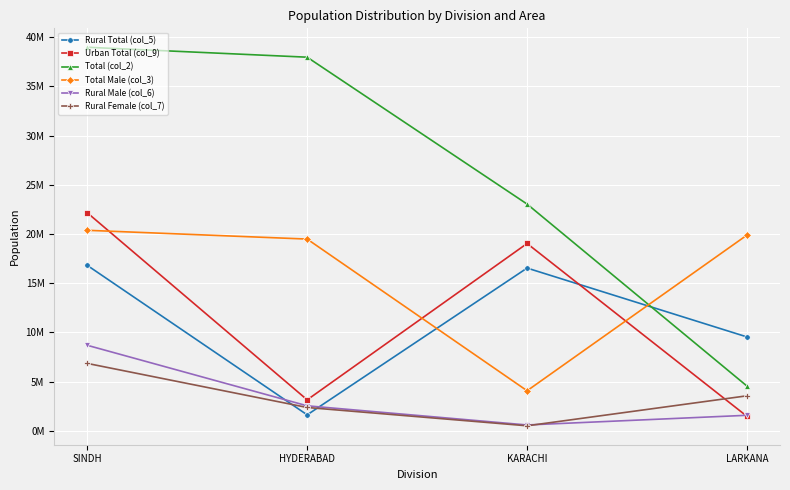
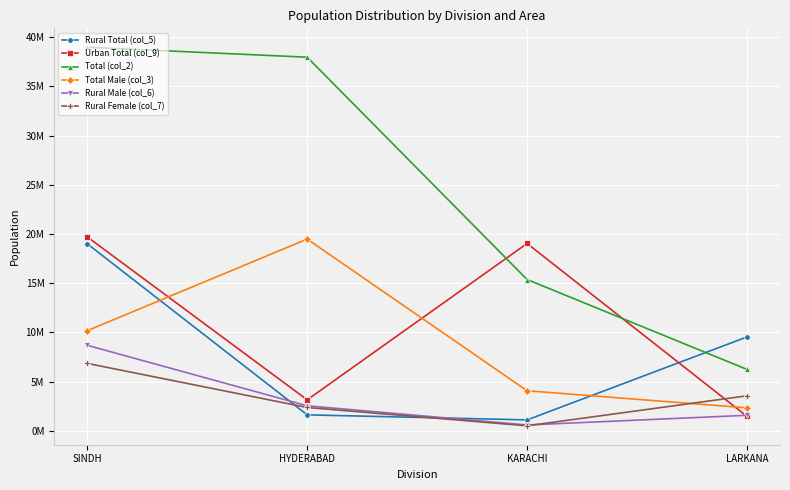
  {
    "Rural Total (col_5)": {
-     "SINDH": 17000000,
+     "SINDH": 19000000,
      "HYDERABAD": 2000000,
-     "KARACHI": 17000000,
+     "KARACHI": 1000000,
      "LARKANA": 10000000
    },
    "Urban Total (col_9)": {
-     "SINDH": 22000000,
+     "SINDH": 20000000,
      "HYDERABAD": 3000000,
      "KARACHI": 19000000
    },
    "Total (col_2)": {
      "HYDERABAD": 38000000,
-     "KARACHI": 23000000,
-     "LARKANA": 5000000
+     "KARACHI": 15000000,
+     "LARKANA": 6000000
    },
    "Total Male (col_3)": {
-     "SINDH": 20000000,
+     "SINDH": 10000000,
      "HYDERABAD": 19000000,
      "KARACHI": 4000000,
-     "LARKANA": 20000000
+     "LARKANA": 2000000
    },
    "Rural Male (col_6)": {
      "SINDH": 9000000
    },
    "Rural Female (col_7)": {
      "SINDH": 7000000,
      "LARKANA": 4000000
    }
  }
